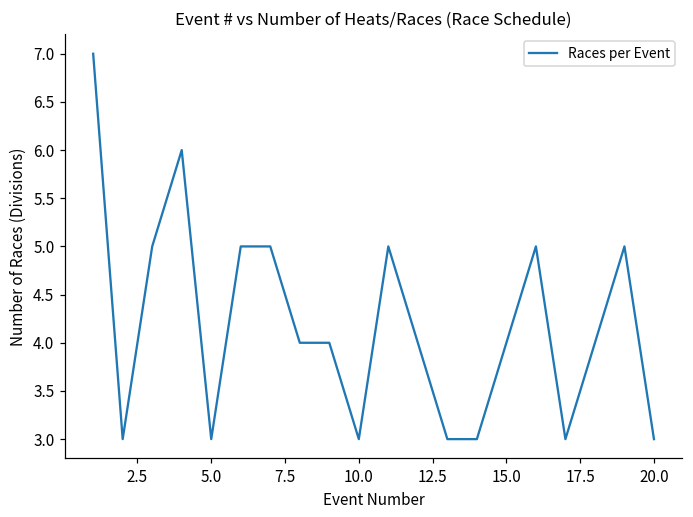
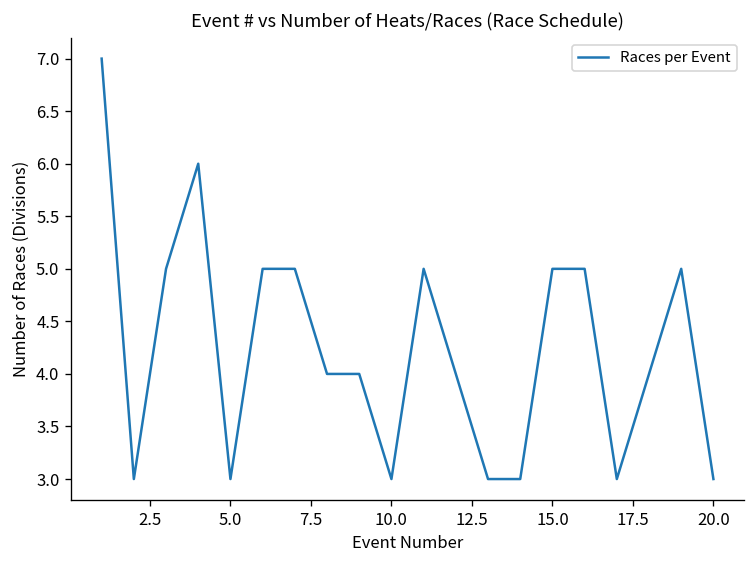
  {
    "5.0": 3,
    "10.0": 3,
-   "15.0": 4,
+   "15.0": 5,
    "20.0": 3
  }
